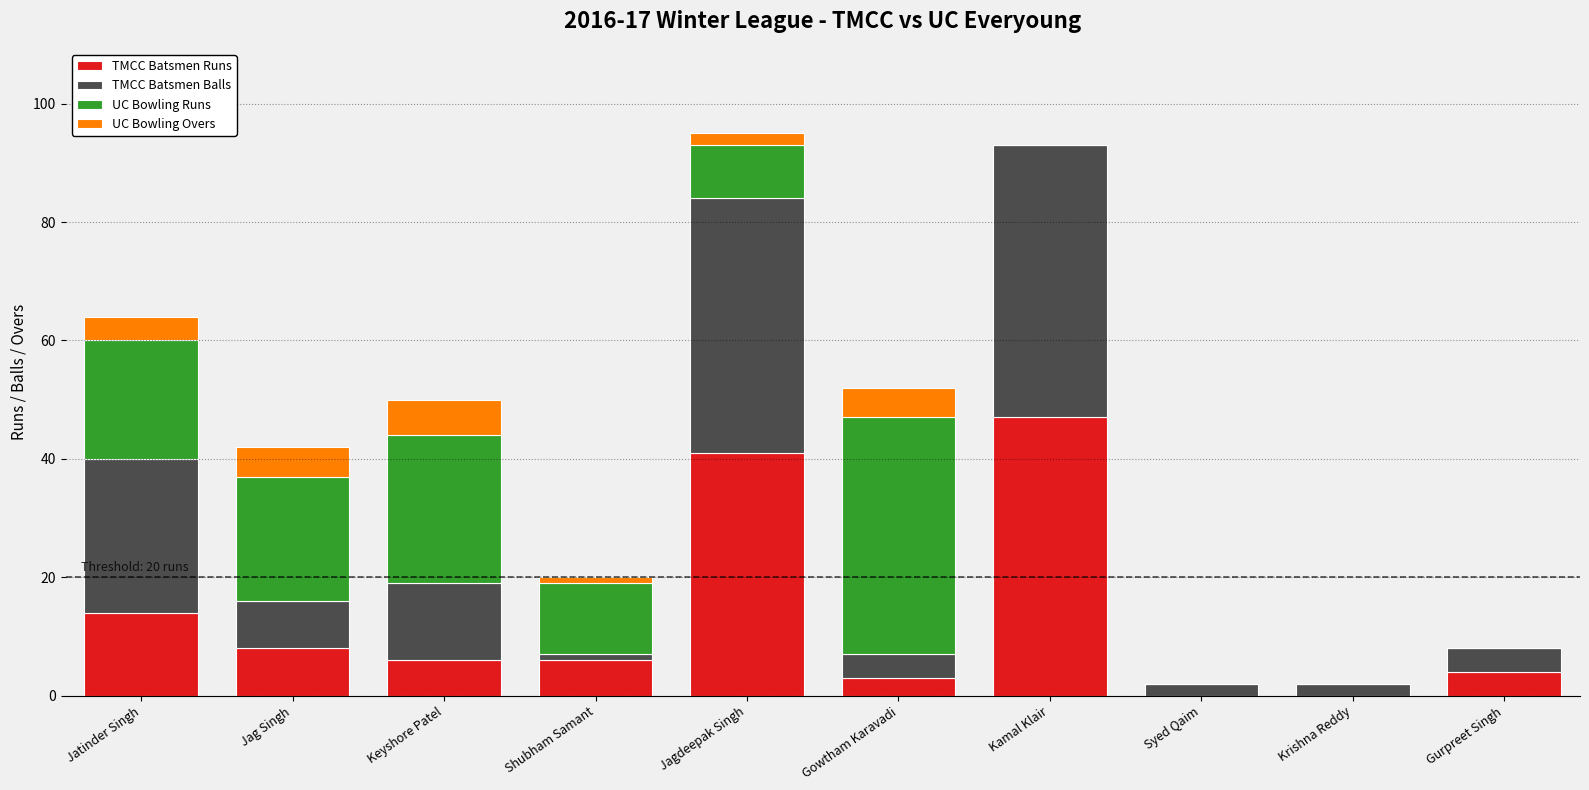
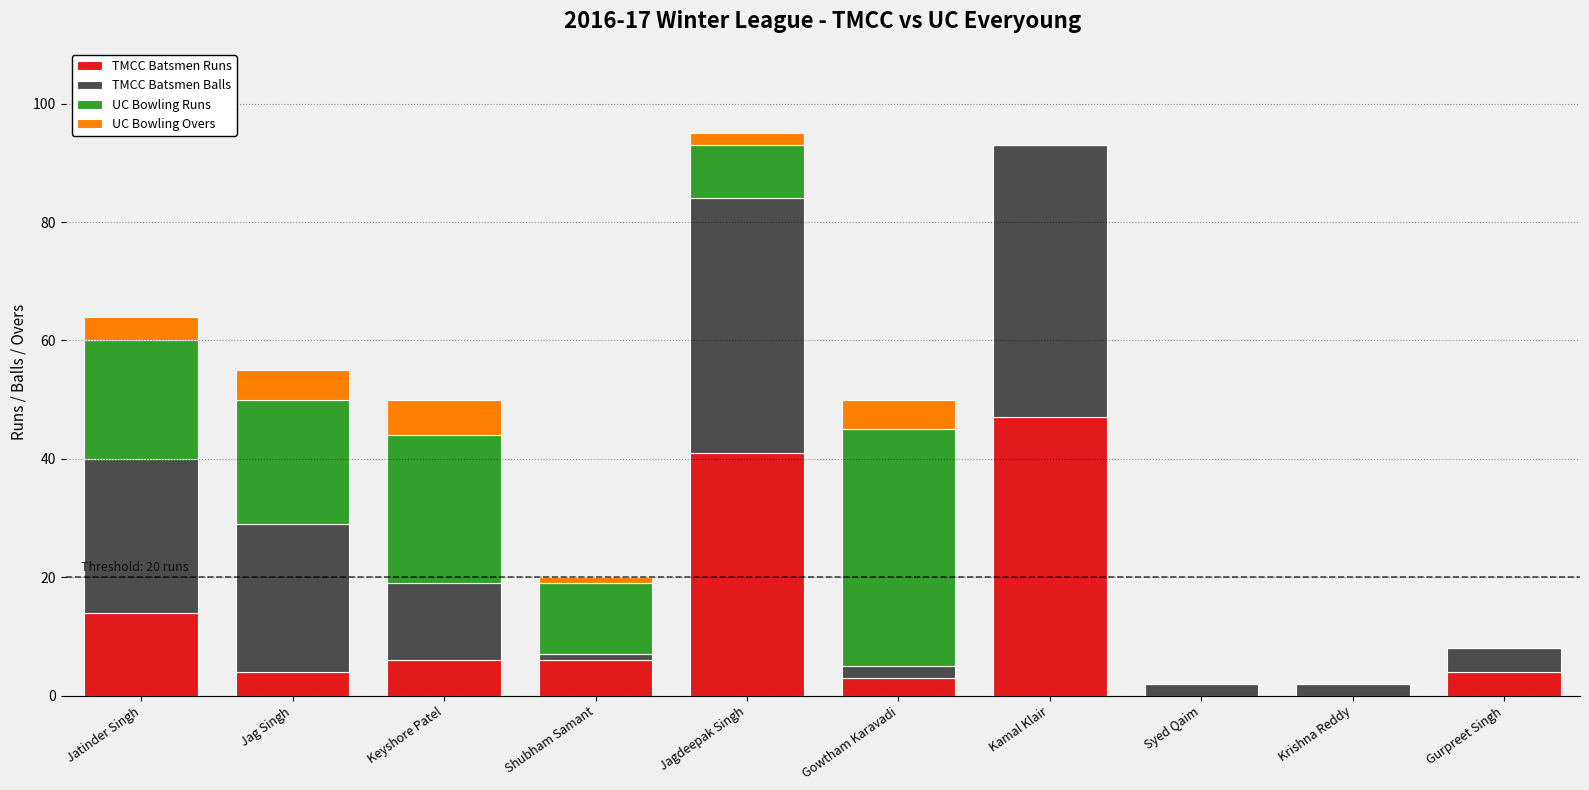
  {
    "TMCC Batsmen Runs": {
      "Jatinder Singh": 14,
-     "Jag Singh": 8,
+     "Jag Singh": 4,
      "Keyshore Patel": 6,
      "Shubham Samant": 6,
      "Jagdeepak Singh": 41,
      "Gowtham Karavadi": 3,
      "Kamal Klair": 47,
      "Syed Qaim": 0,
      "Krishna Reddy": 0,
      "Gurpreet Singh": 4
    },
    "TMCC Batsmen Balls": {
-     "Jag Singh": 8,
+     "Jag Singh": 25,
      "Keyshore Patel": 13,
      "Shubham Samant": 1,
      "Jagdeepak Singh": 43,
-     "Gowtham Karavadi": 4,
+     "Gowtham Karavadi": 2,
      "Kamal Klair": 46,
      "Syed Qaim": 2,
      "Krishna Reddy": 2,
      "Gurpreet Singh": 4
    },
    "UC Bowling Runs": {
      "Jatinder Singh": 20,
      "Jag Singh": 21,
      "Keyshore Patel": 25,
      "Shubham Samant": 12,
      "Jagdeepak Singh": 9,
      "Gowtham Karavadi": 40,
      "Kamal Klair": 0,
      "Syed Qaim": 0,
      "Krishna Reddy": 0,
      "Gurpreet Singh": 0
    },
    "UC Bowling Overs": {
      "Jatinder Singh": 4,
      "Jag Singh": 5,
      "Keyshore Patel": 6,
      "Shubham Samant": 1,
      "Jagdeepak Singh": 2,
      "Gowtham Karavadi": 5,
      "Kamal Klair": 0,
      "Syed Qaim": 0,
      "Krishna Reddy": 0,
      "Gurpreet Singh": 0
    }
  }
